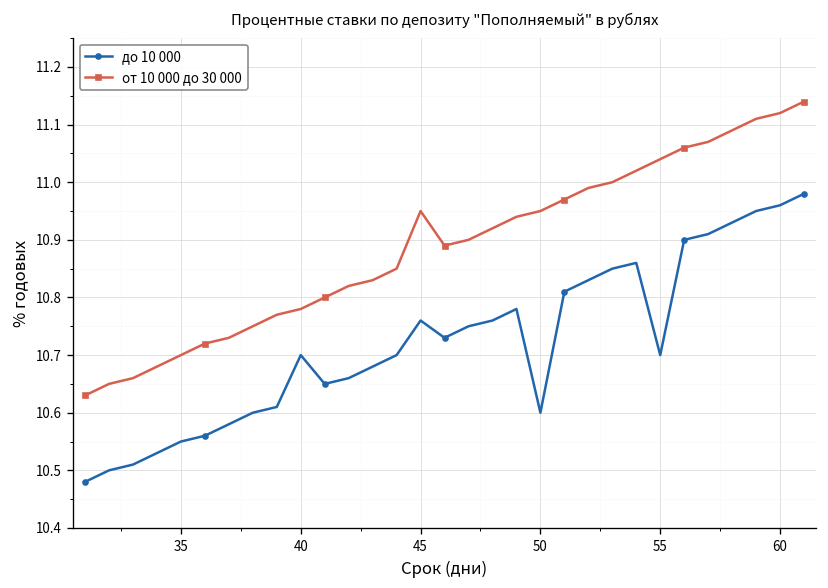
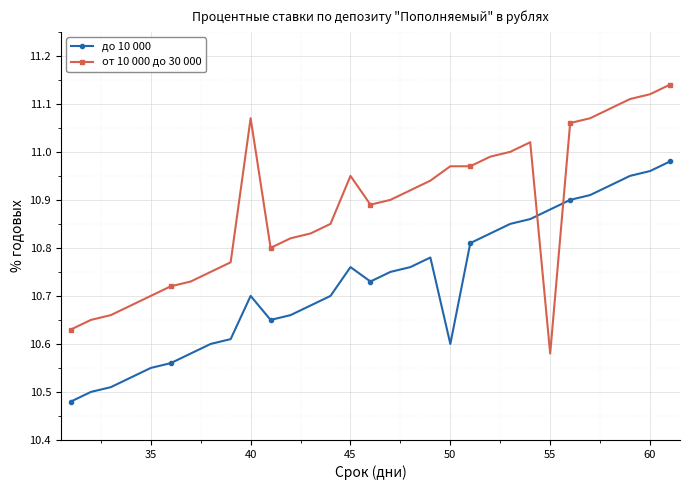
  {
    "до 10 000": {
      "35": 10.55,
      "40": 10.70,
      "45": 10.76,
      "50": 10.60,
-     "55": 10.70,
+     "55": 10.88,
      "60": 10.96
    },
    "от 10 000 до 30 000": {
      "35": 10.70,
-     "40": 10.78,
+     "40": 11.07,
      "45": 10.95,
-     "50": 10.95,
-     "55": 11.04,
+     "50": 10.97,
+     "55": 10.58,
      "60": 11.12
    }
  }
